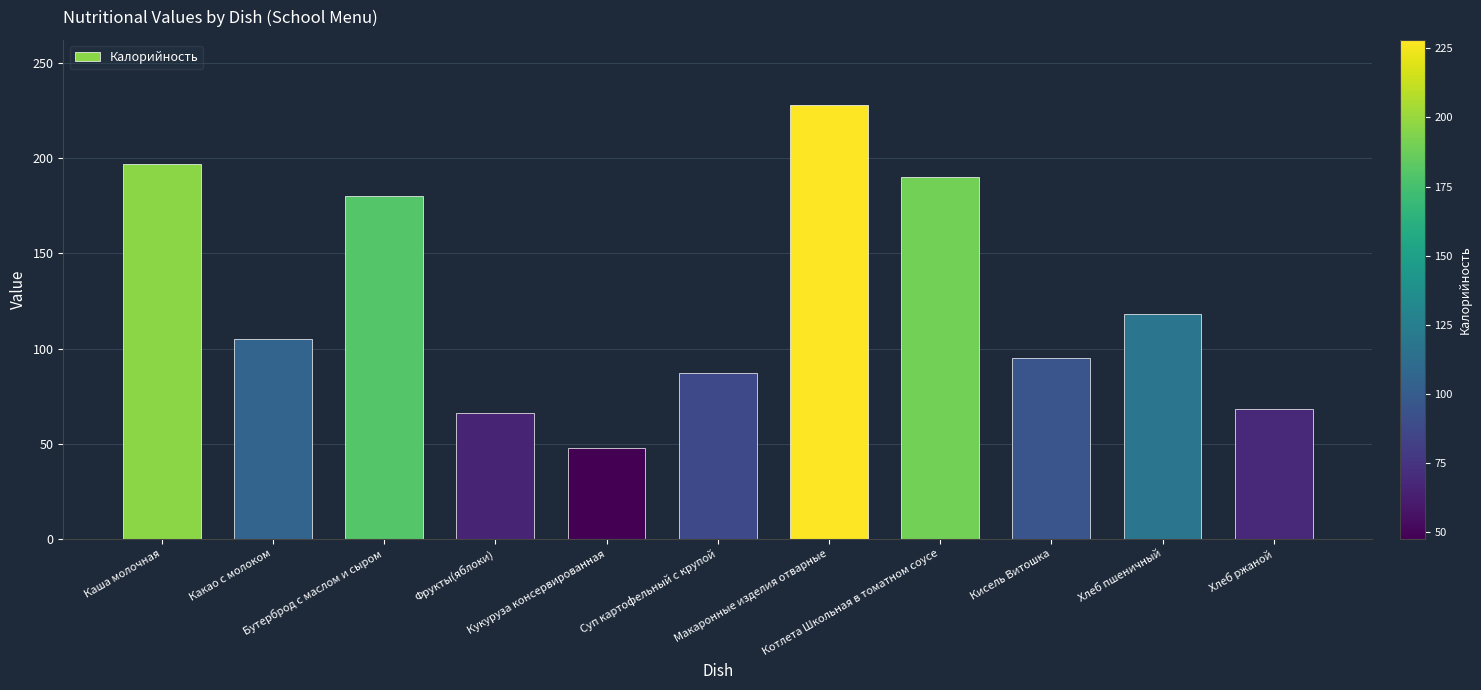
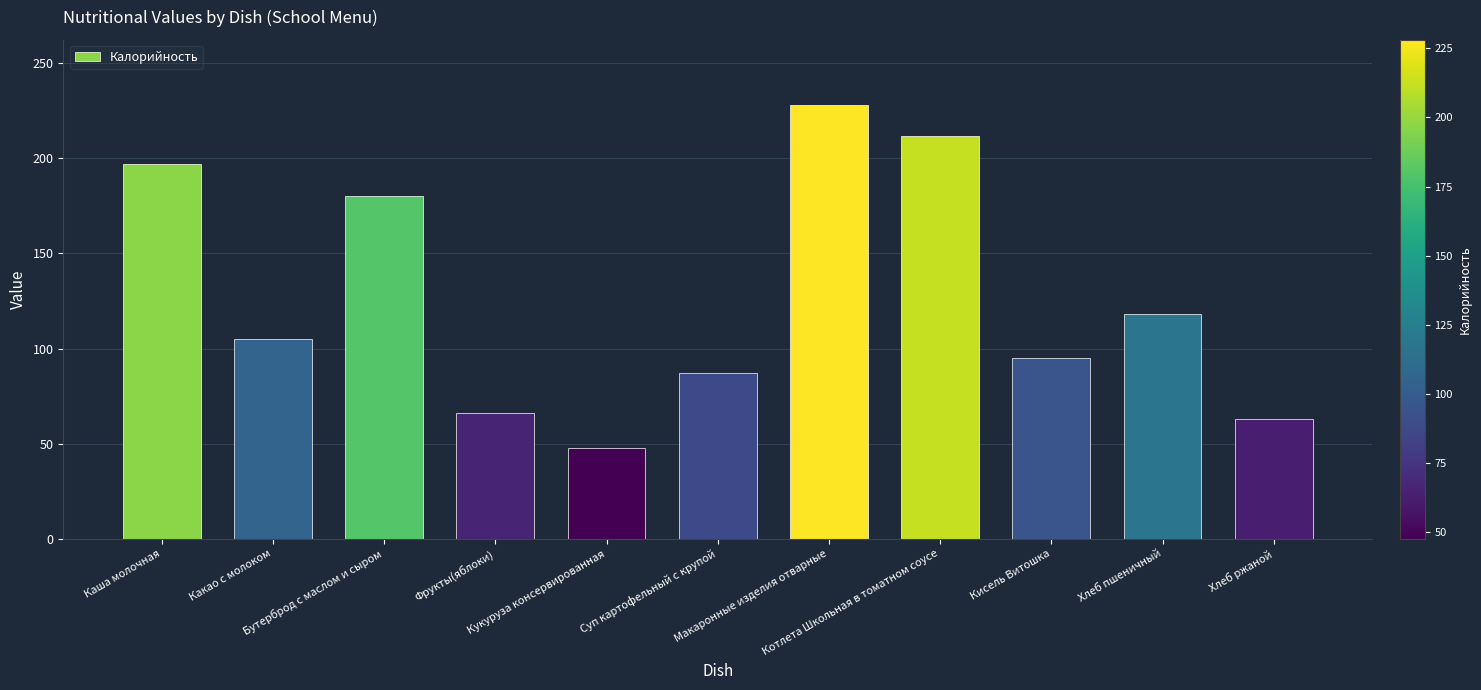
  {
    "Каша молочная": 197,
    "Какао с молоком": 105,
    "Бутерброд с маслом и сыром": 180,
    "Фрукты(яблоки)": 66,
    "Кукуруза консервированная": 48,
    "Суп картофельный с крупой": 87,
    "Макаронные изделия отварные": 228,
-   "Котлета Школьная в томатном соусе": 190,
+   "Котлета Школьная в томатном соусе": 212,
    "Кисель Витошка": 95,
    "Хлеб пшеничный": 118,
-   "Хлеб ржаной": 68
+   "Хлеб ржаной": 63
  }
